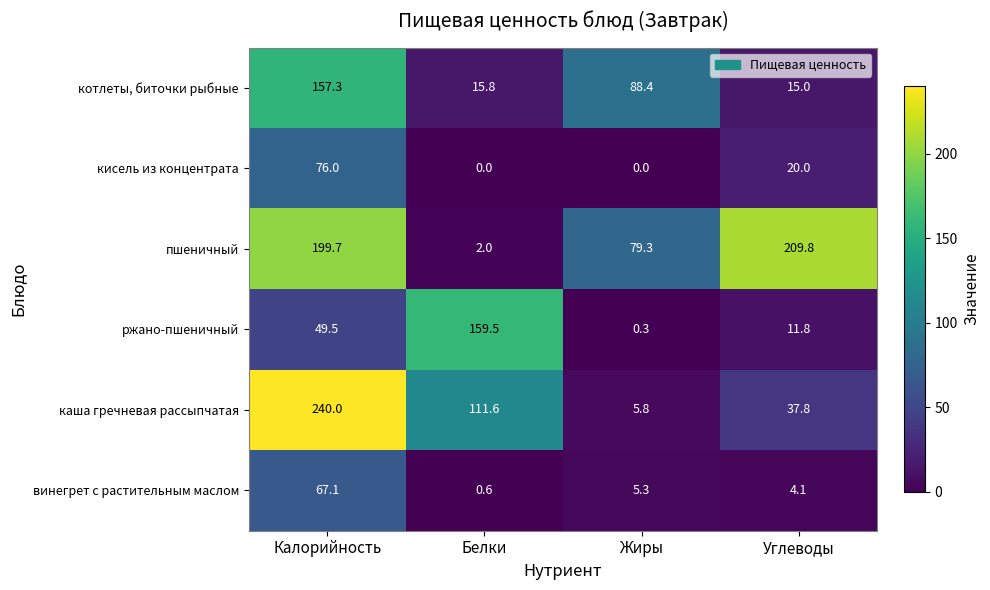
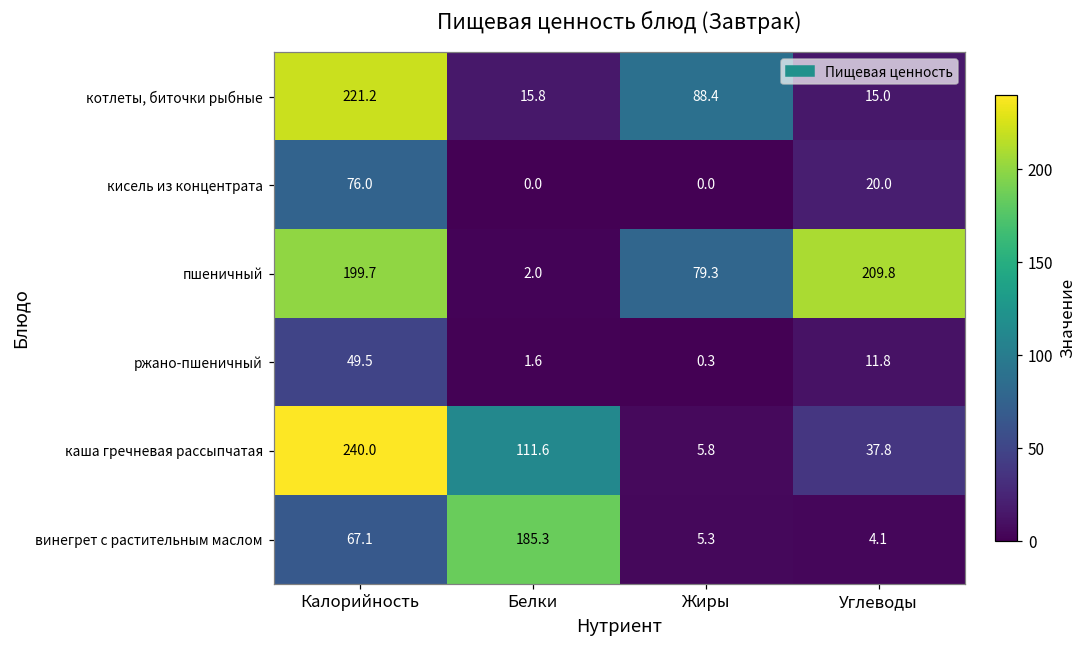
  {
    "котлеты, биточки рыбные": {
-     "Калорийность": 157.3,
+     "Калорийность": 221.2,
      "Белки": 15.8,
      "Жиры": 88.4,
      "Углеводы": 15.0
    },
    "кисель из концентрата": {
      "Калорийность": 76.0,
      "Белки": 0.0,
      "Жиры": 0.0,
      "Углеводы": 20.0
    },
    "пшеничный": {
      "Калорийность": 199.7,
      "Белки": 2.0,
      "Жиры": 79.3,
      "Углеводы": 209.8
    },
    "ржано-пшеничный": {
      "Калорийность": 49.5,
-     "Белки": 159.5,
+     "Белки": 1.6,
      "Жиры": 0.3,
      "Углеводы": 11.8
    },
    "каша гречневая рассыпчатая": {
      "Калорийность": 240.0,
      "Белки": 111.6,
      "Жиры": 5.8,
      "Углеводы": 37.8
    },
    "винегрет с растительным маслом": {
      "Калорийность": 67.1,
-     "Белки": 0.6,
+     "Белки": 185.3,
      "Жиры": 5.3,
      "Углеводы": 4.1
    }
  }
